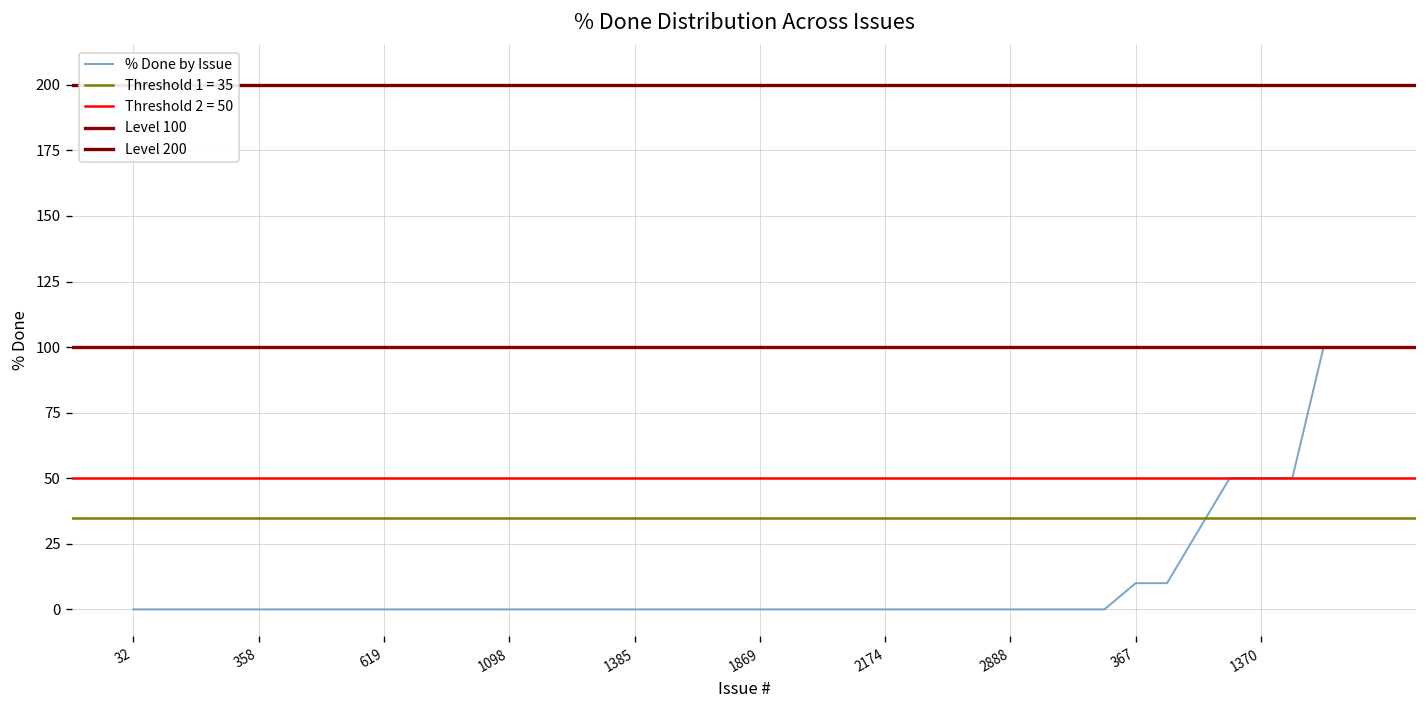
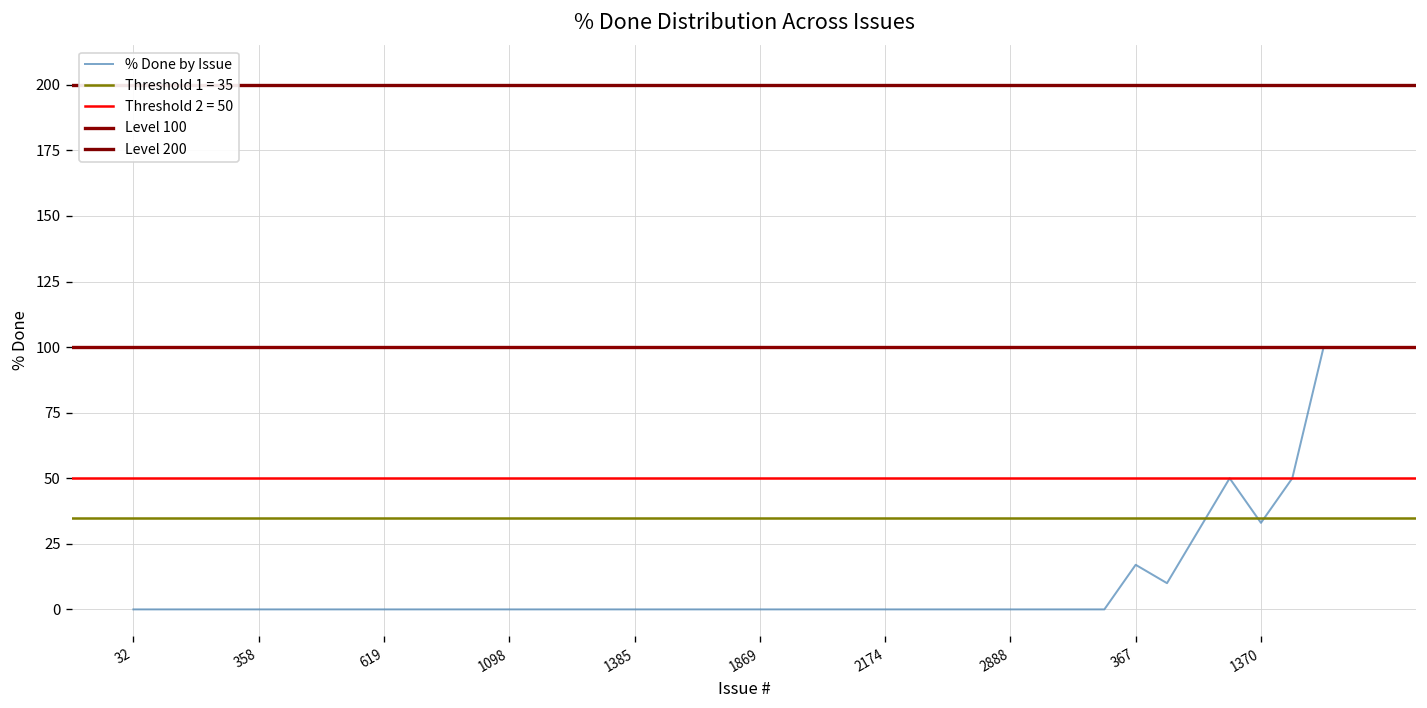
  {
    "32": 0,
    "358": 0,
    "619": 0,
    "1098": 0,
    "1385": 0,
    "1869": 0,
    "2174": 0,
    "2888": 0,
-   "367": 10,
-   "1370": 50
+   "367": 17,
+   "1370": 33
  }
